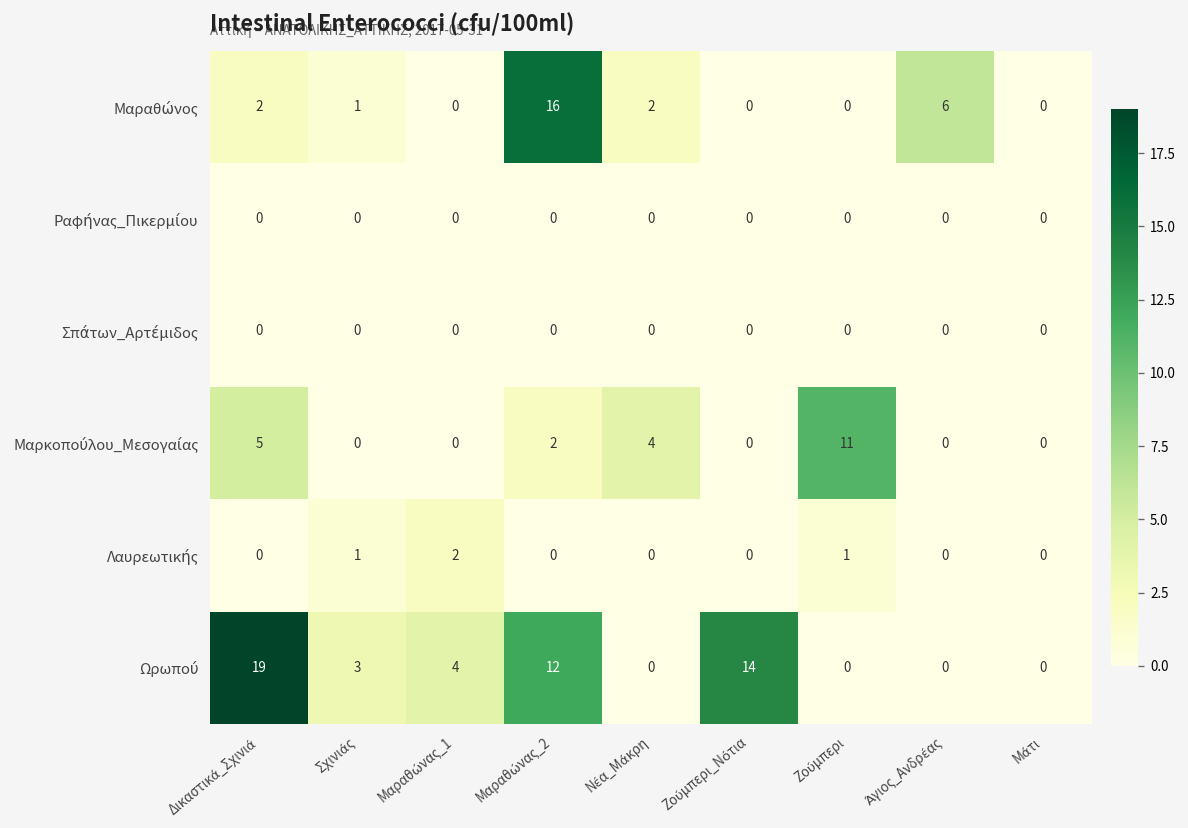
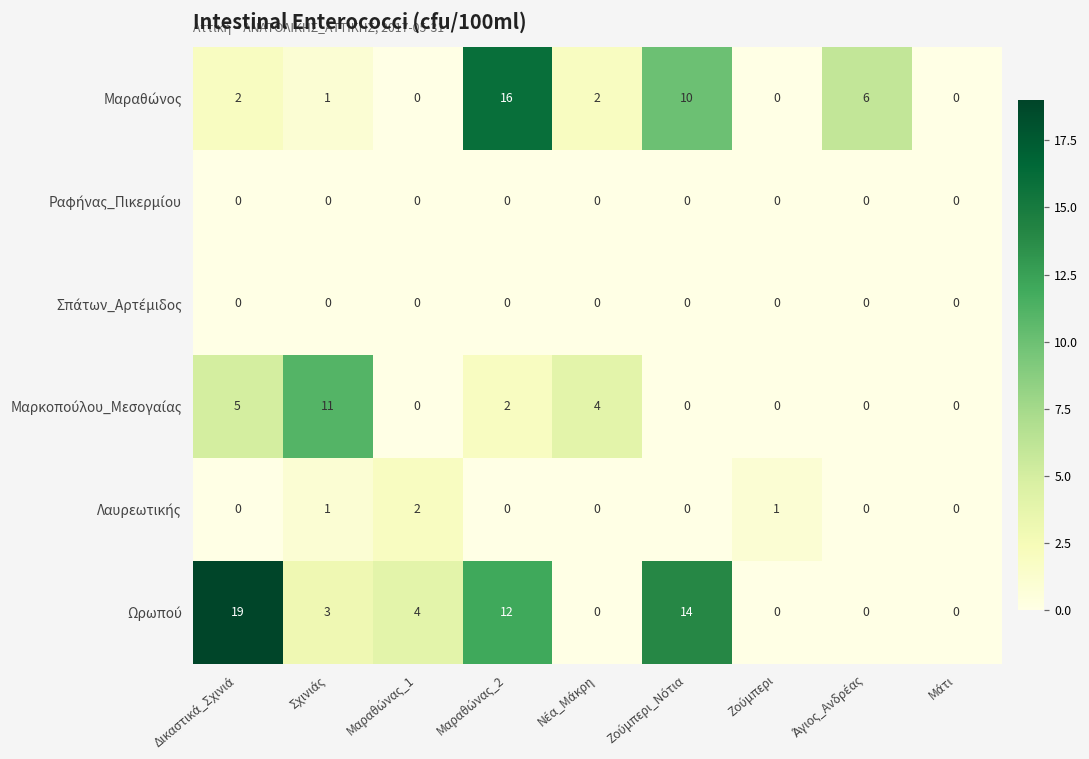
  {
    "Μαραθώνος": {
      "Δικαστικά_Σχινιά": 2,
      "Σχινιάς": 1,
      "Μαραθώνας_1": 0,
      "Μαραθώνας_2": 16,
      "Νέα_Μάκρη": 2,
-     "Ζούμπερι_Νότια": 0,
+     "Ζούμπερι_Νότια": 10,
      "Ζούμπερι": 0,
      "Άγιος_Ανδρέας": 6,
      "Μάτι": 0
    },
    "Ραφήνας_Πικερμίου": {
      "Δικαστικά_Σχινιά": 0,
      "Σχινιάς": 0,
      "Μαραθώνας_1": 0,
      "Μαραθώνας_2": 0,
      "Νέα_Μάκρη": 0,
      "Ζούμπερι_Νότια": 0,
      "Ζούμπερι": 0,
      "Άγιος_Ανδρέας": 0,
      "Μάτι": 0
    },
    "Σπάτων_Αρτέμιδος": {
      "Δικαστικά_Σχινιά": 0,
      "Σχινιάς": 0,
      "Μαραθώνας_1": 0,
      "Μαραθώνας_2": 0,
      "Νέα_Μάκρη": 0,
      "Ζούμπερι_Νότια": 0,
      "Ζούμπερι": 0,
      "Άγιος_Ανδρέας": 0,
      "Μάτι": 0
    },
    "Μαρκοπούλου_Μεσογαίας": {
      "Δικαστικά_Σχινιά": 5,
-     "Σχινιάς": 0,
+     "Σχινιάς": 11,
      "Μαραθώνας_1": 0,
      "Μαραθώνας_2": 2,
      "Νέα_Μάκρη": 4,
      "Ζούμπερι_Νότια": 0,
-     "Ζούμπερι": 11,
+     "Ζούμπερι": 0,
      "Άγιος_Ανδρέας": 0,
      "Μάτι": 0
    },
    "Λαυρεωτικής": {
      "Δικαστικά_Σχινιά": 0,
      "Σχινιάς": 1,
      "Μαραθώνας_1": 2,
      "Μαραθώνας_2": 0,
      "Νέα_Μάκρη": 0,
      "Ζούμπερι_Νότια": 0,
      "Ζούμπερι": 1,
      "Άγιος_Ανδρέας": 0,
      "Μάτι": 0
    },
    "Ωρωπού": {
      "Δικαστικά_Σχινιά": 19,
      "Σχινιάς": 3,
      "Μαραθώνας_1": 4,
      "Μαραθώνας_2": 12,
      "Νέα_Μάκρη": 0,
      "Ζούμπερι_Νότια": 14,
      "Ζούμπερι": 0,
      "Άγιος_Ανδρέας": 0,
      "Μάτι": 0
    }
  }
